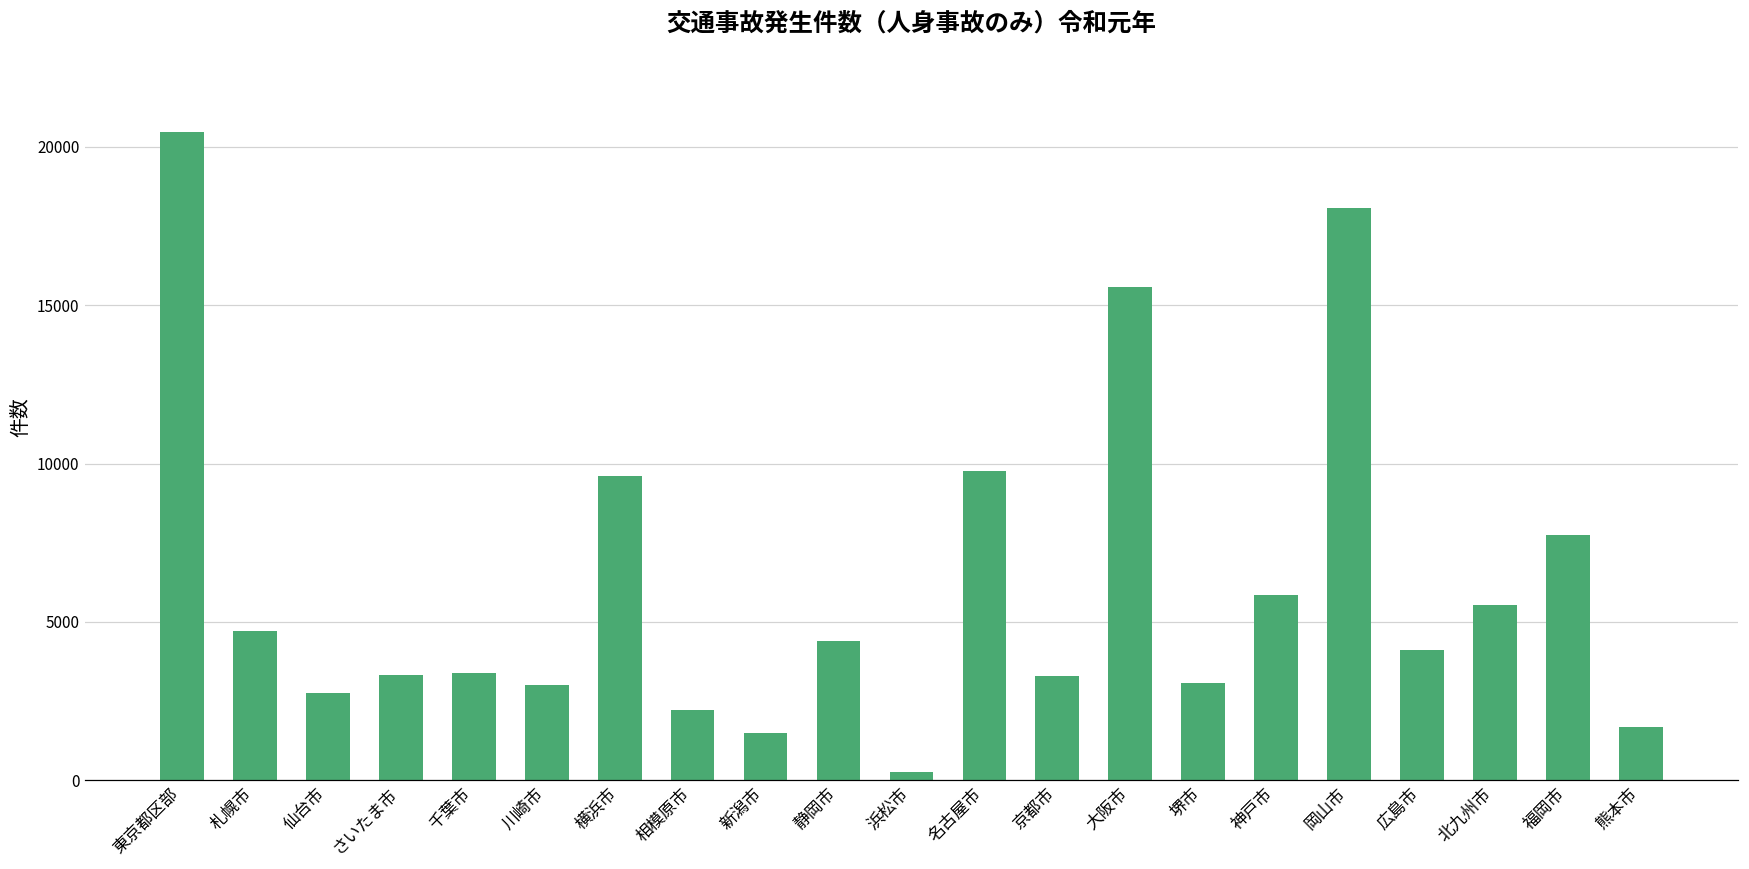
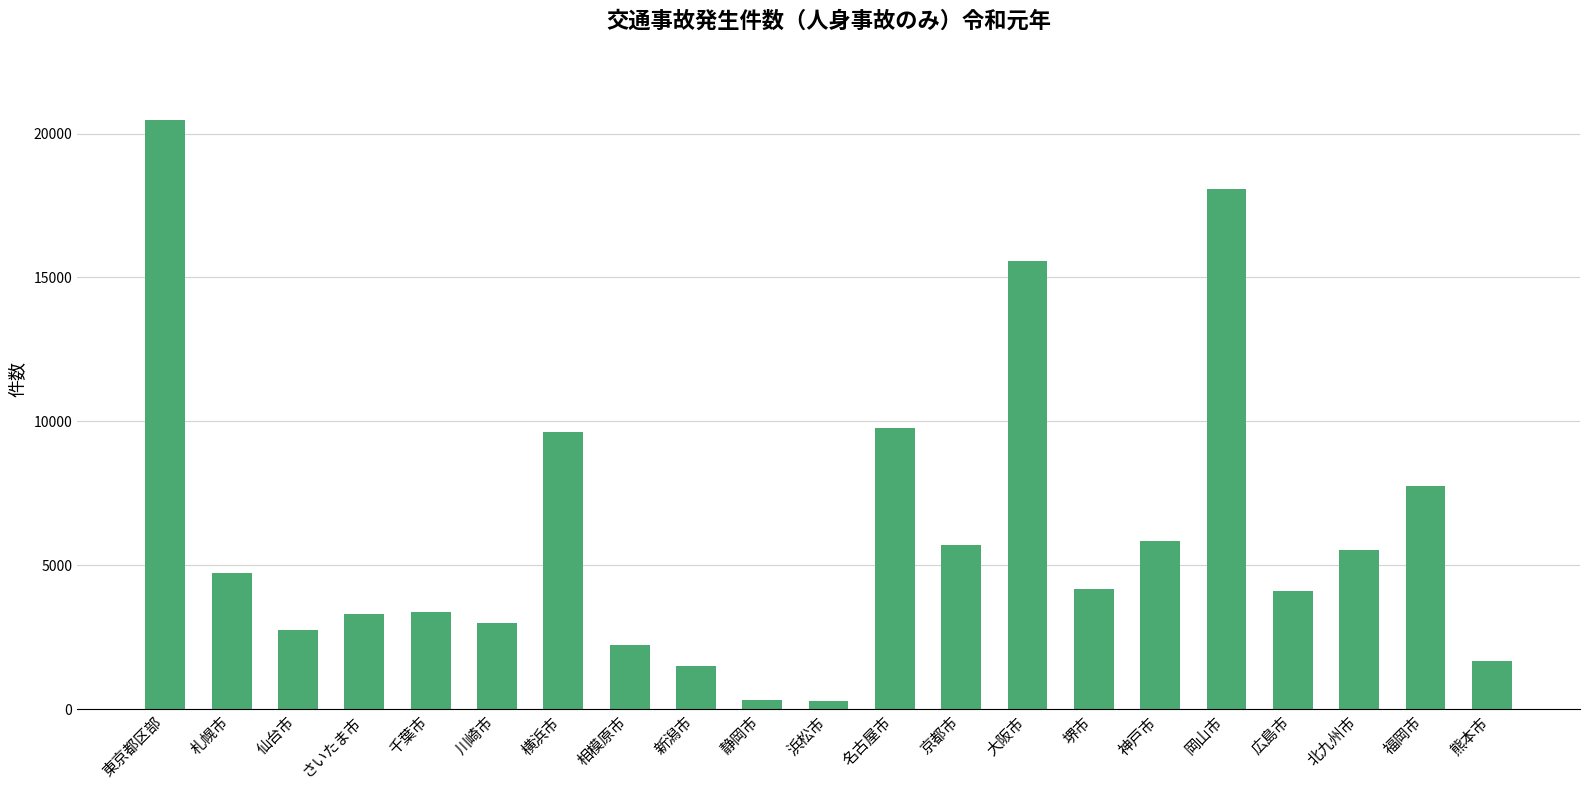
  {
    "東京都区部": 20500,
    "札幌市": 4700,
    "仙台市": 2700,
    "さいたま市": 3300,
    "千葉市": 3400,
    "川崎市": 3000,
    "横浜市": 9600,
    "相模原市": 2200,
    "新潟市": 1500,
-   "静岡市": 4400,
+   "静岡市": 300,
    "浜松市": 300,
    "名古屋市": 9800,
-   "京都市": 3300,
+   "京都市": 5700,
    "大阪市": 15600,
-   "堺市": 3100,
+   "堺市": 4200,
    "神戸市": 5800,
    "岡山市": 18100,
    "広島市": 4100,
    "北九州市": 5500,
    "福岡市": 7800,
    "熊本市": 1700
  }
